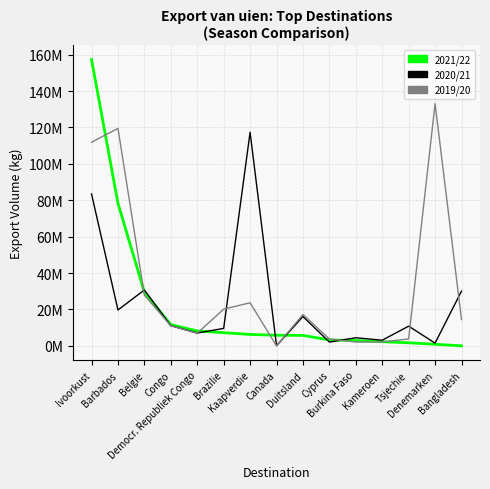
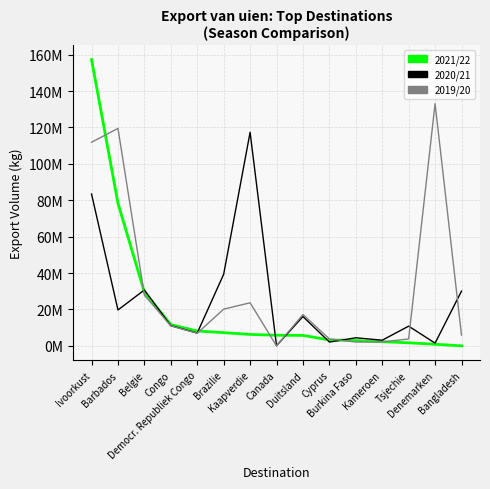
  {
    "2021/22": {
      "Ivoorkust": 157000000,
      "Barbados": 78000000,
      "Brazilie": 7000000,
      "Kaapverdie": 6000000,
      "Canada": 6000000,
      "Duitsland": 6000000,
      "Tsjechie": 2000000,
      "Bangladesh": 0
    },
    "2020/21": {
      "Ivoorkust": 83000000,
      "Barbados": 20000000,
-     "Brazilie": 10000000,
+     "Brazilie": 39000000,
      "Kaapverdie": 117000000,
      "Burkina Faso": 4000000,
      "Tsjechie": 11000000,
      "Bangladesh": 30000000
    },
    "2019/20": {
      "Ivoorkust": 112000000,
      "Barbados": 119000000,
      "Belgie": 28000000,
      "Brazilie": 20000000,
      "Kaapverdie": 24000000,
      "Tsjechie": 4000000,
      "Denemarken": 133000000,
-     "Bangladesh": 14000000
+     "Bangladesh": 6000000
    }
  }
